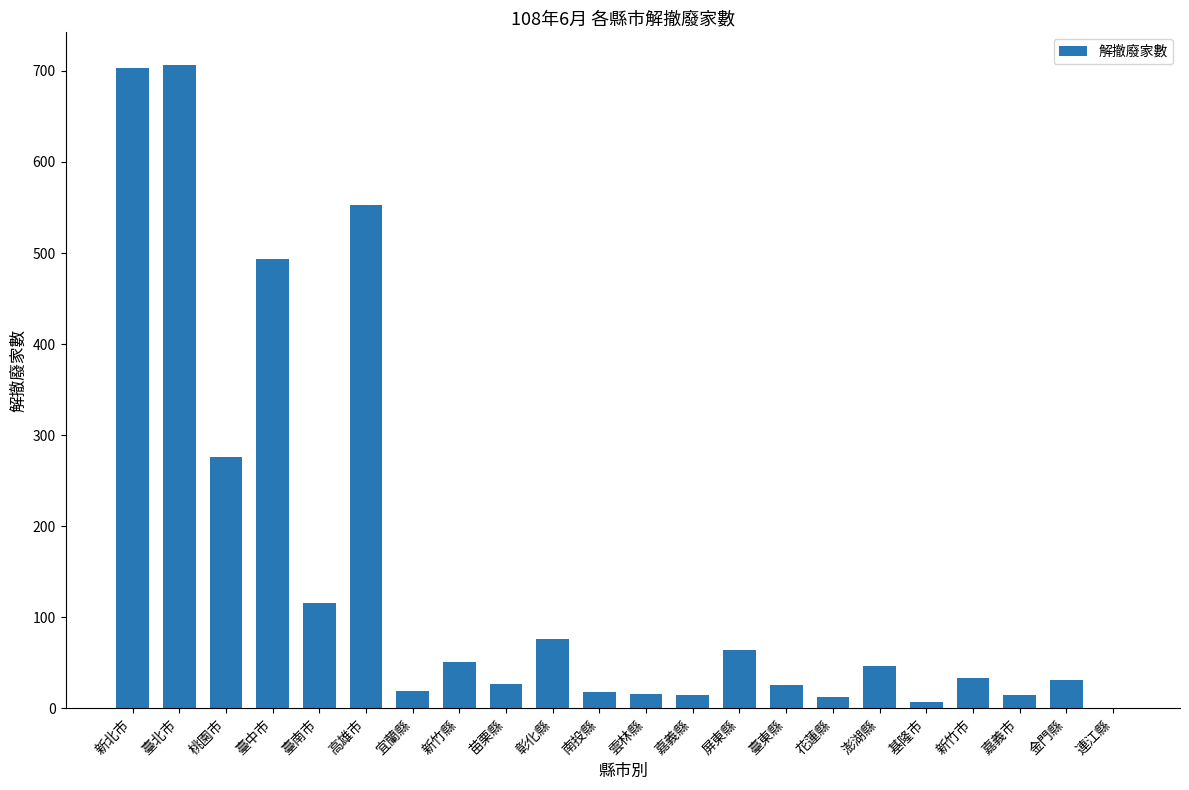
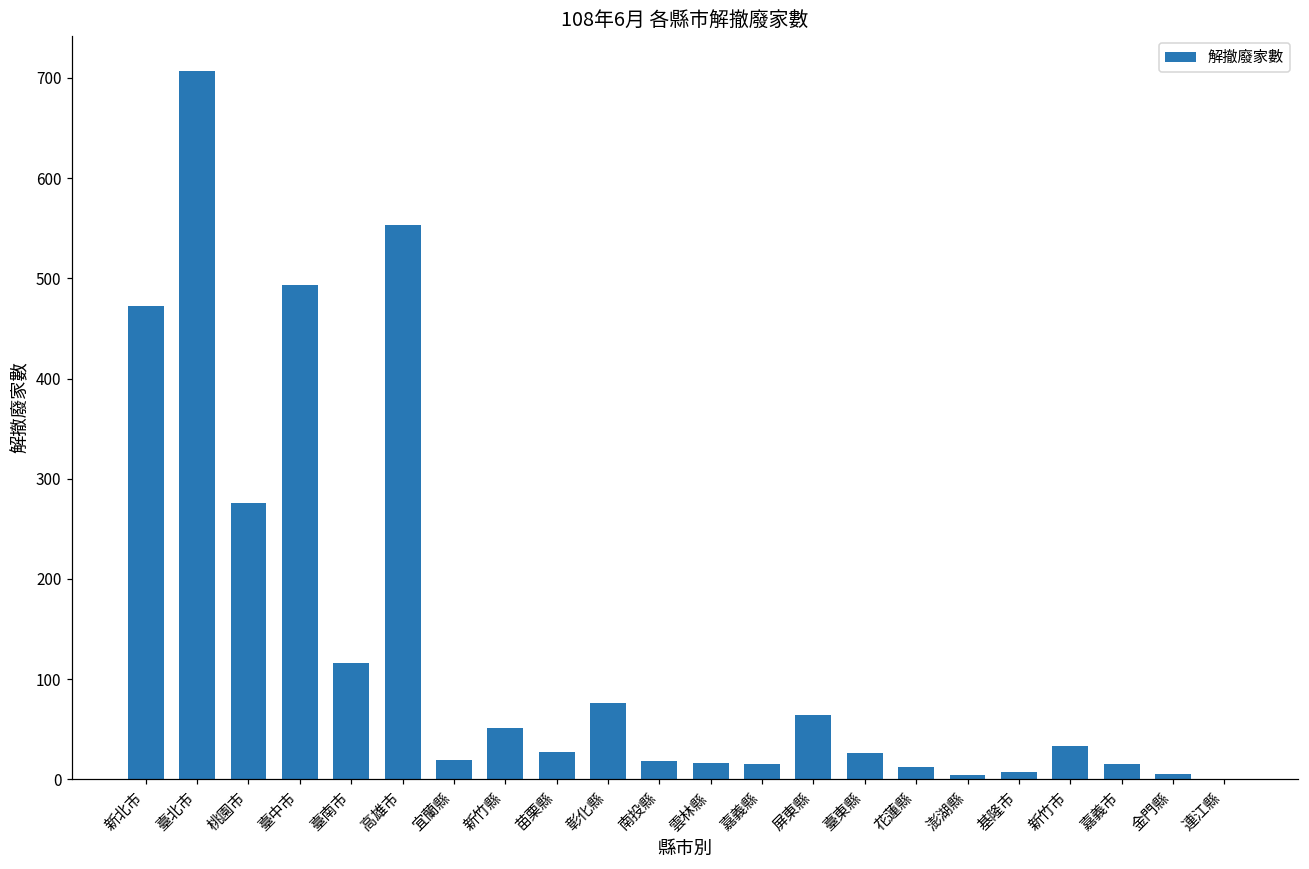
  {
-   "新北市": 700,
+   "新北市": 470,
    "臺北市": 710,
    "桃園市": 280,
    "臺中市": 490,
    "臺南市": 120,
    "高雄市": 550,
    "宜蘭縣": 20,
    "新竹縣": 50,
    "苗栗縣": 30,
    "彰化縣": 80,
    "南投縣": 20,
    "雲林縣": 20,
    "嘉義縣": 20,
    "屏東縣": 60,
    "臺東縣": 30,
    "花蓮縣": 10,
-   "澎湖縣": 50,
+   "澎湖縣": 0,
    "基隆市": 10,
    "新竹市": 30,
    "嘉義市": 20,
-   "金門縣": 30,
+   "金門縣": 10,
    "連江縣": 0
  }
